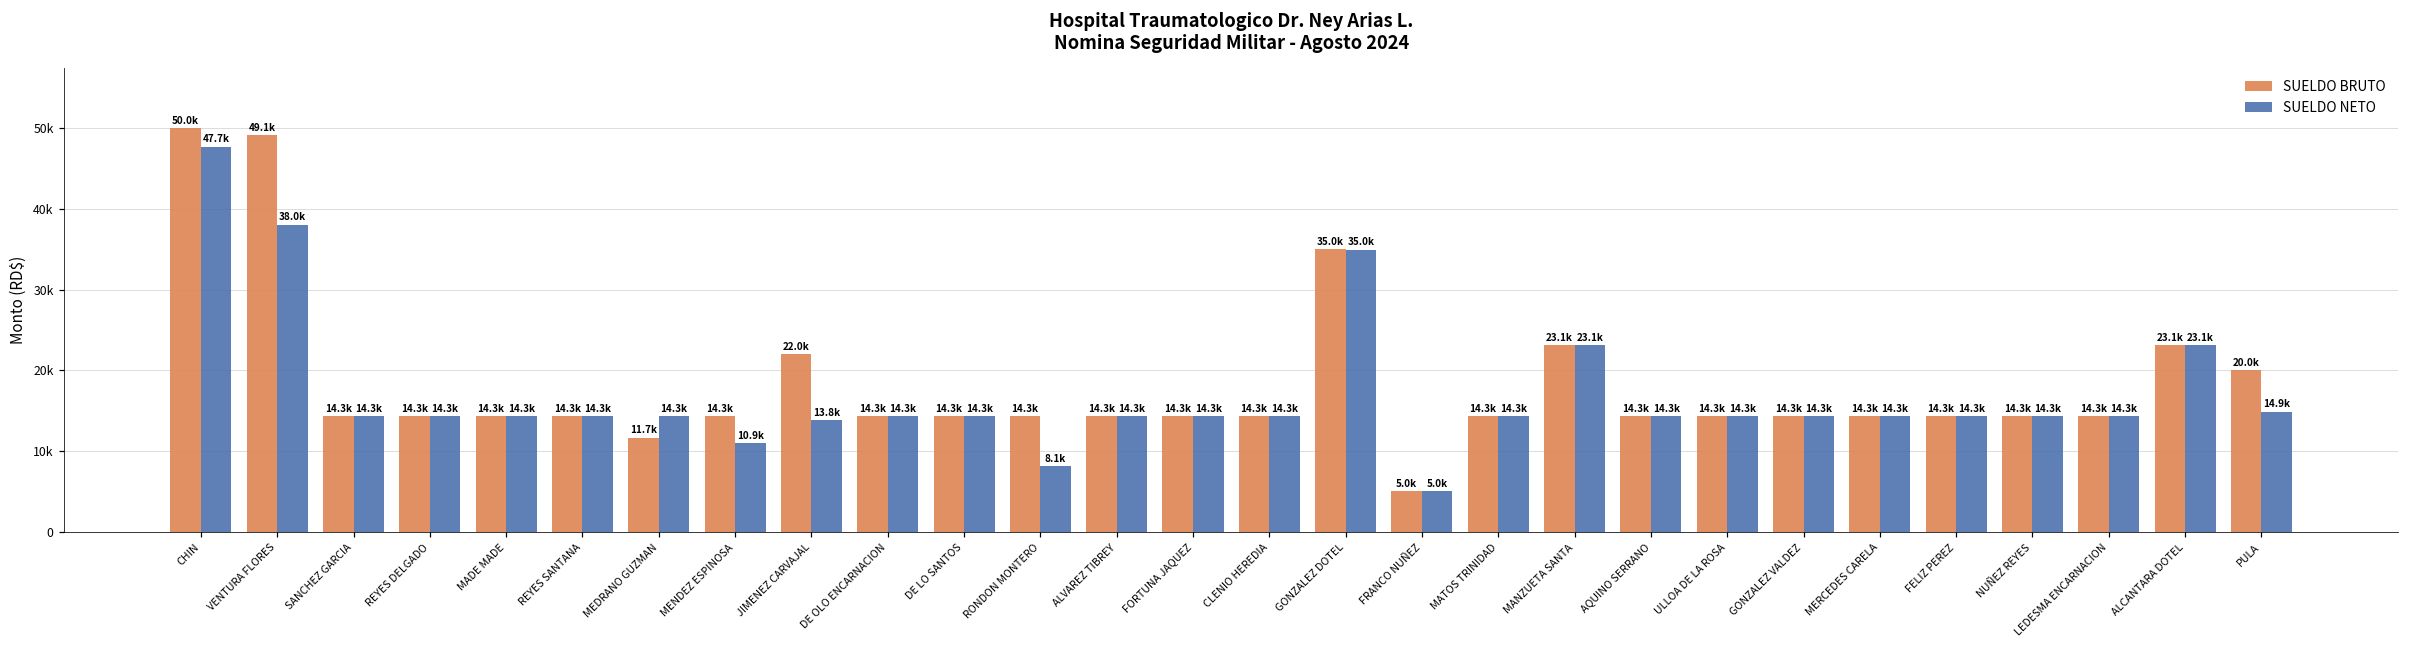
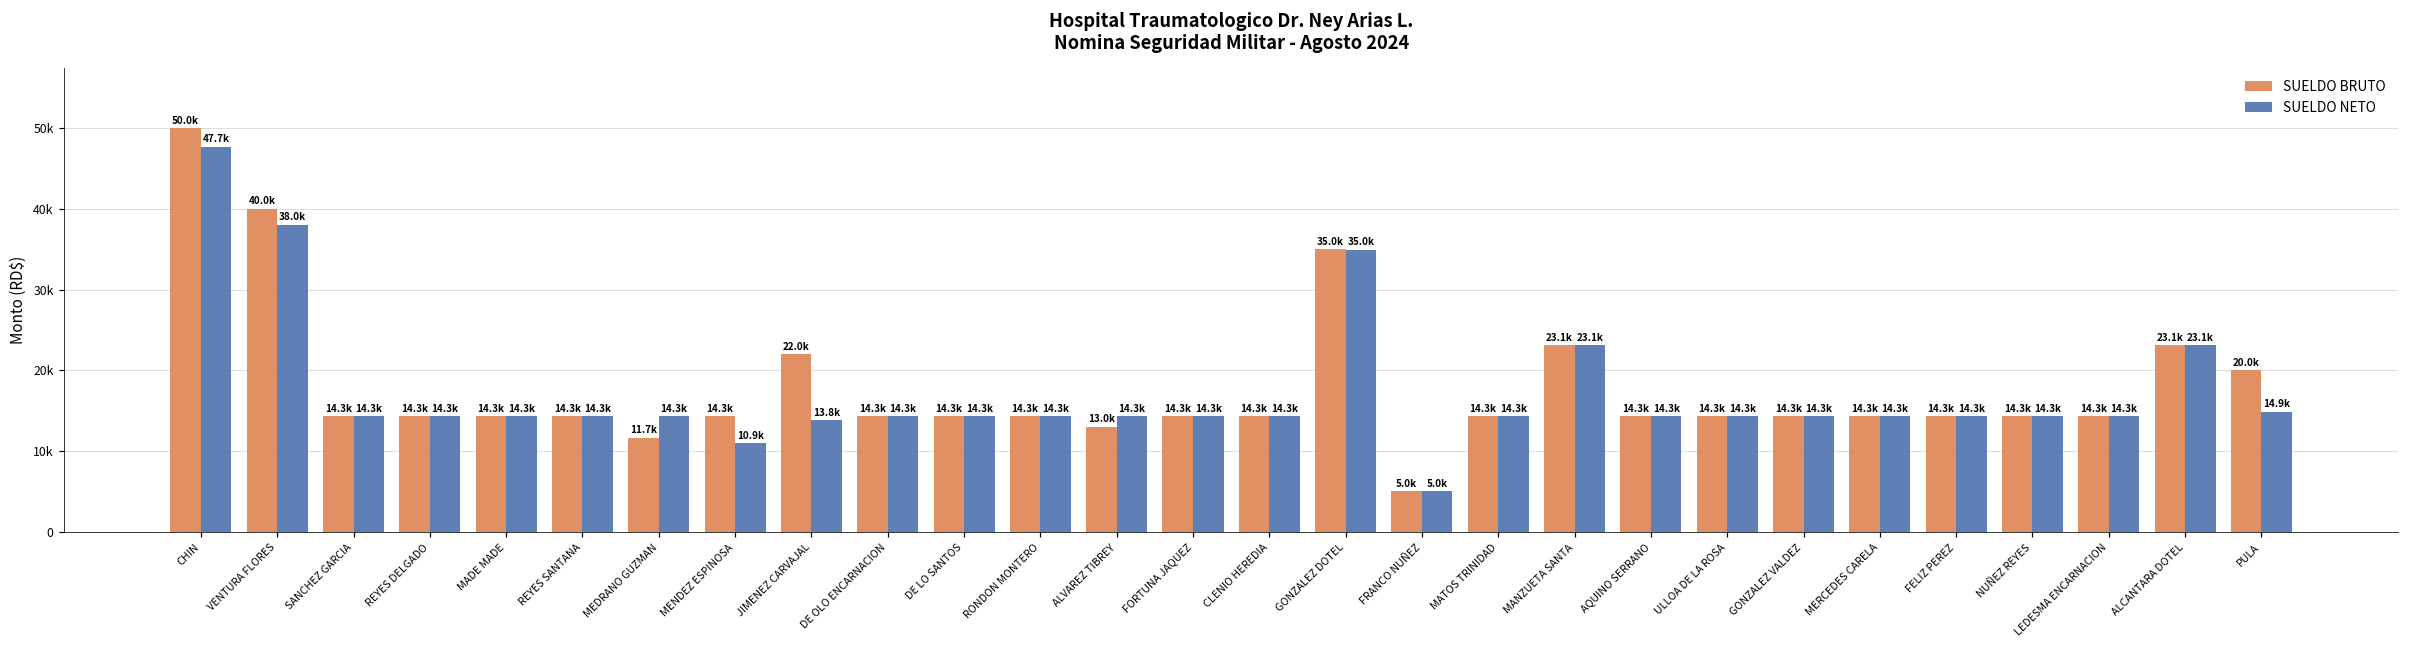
  {
    "SUELDO BRUTO": {
      "CHIN": "50.0k",
-     "VENTURA FLORES": "49.1k",
+     "VENTURA FLORES": "40.0k",
      "SANCHEZ GARCIA": "14.3k",
      "REYES DELGADO": "14.3k",
      "MADE MADE": "14.3k",
      "REYES SANTANA": "14.3k",
      "MEDRANO GUZMAN": "11.7k",
      "MENDEZ ESPINOSA": "14.3k",
      "JIMENEZ CARVAJAL": "22.0k",
      "DE OLO ENCARNACION": "14.3k",
      "DE LO SANTOS": "14.3k",
      "RONDON MONTERO": "14.3k",
-     "ALVAREZ TIBREY": "14.3k",
+     "ALVAREZ TIBREY": "13.0k",
      "FORTUNA JAQUEZ": "14.3k",
      "CLENIO HEREDIA": "14.3k",
      "GONZALEZ DOTEL": "35.0k",
      "FRANCO NUÑEZ": "5.0k",
      "MATOS TRINIDAD": "14.3k",
      "MANZUETA SANTA": "23.1k",
      "AQUINO SERRANO": "14.3k",
      "ULLOA DE LA ROSA": "14.3k",
      "GONZALEZ VALDEZ": "14.3k",
      "MERCEDES CARELA": "14.3k",
      "FELIZ PEREZ": "14.3k",
      "NUÑEZ REYES": "14.3k",
      "LEDESMA ENCARNACION": "14.3k",
      "ALCANTARA DOTEL": "23.1k",
      "PULA": "20.0k"
    },
    "SUELDO NETO": {
      "CHIN": "47.7k",
      "VENTURA FLORES": "38.0k",
      "SANCHEZ GARCIA": "14.3k",
      "REYES DELGADO": "14.3k",
      "MADE MADE": "14.3k",
      "REYES SANTANA": "14.3k",
      "MEDRANO GUZMAN": "14.3k",
      "MENDEZ ESPINOSA": "10.9k",
      "JIMENEZ CARVAJAL": "13.8k",
      "DE OLO ENCARNACION": "14.3k",
      "DE LO SANTOS": "14.3k",
-     "RONDON MONTERO": "8.1k",
+     "RONDON MONTERO": "14.3k",
      "ALVAREZ TIBREY": "14.3k",
      "FORTUNA JAQUEZ": "14.3k",
      "CLENIO HEREDIA": "14.3k",
      "GONZALEZ DOTEL": "35.0k",
      "FRANCO NUÑEZ": "5.0k",
      "MATOS TRINIDAD": "14.3k",
      "MANZUETA SANTA": "23.1k",
      "AQUINO SERRANO": "14.3k",
      "ULLOA DE LA ROSA": "14.3k",
      "GONZALEZ VALDEZ": "14.3k",
      "MERCEDES CARELA": "14.3k",
      "FELIZ PEREZ": "14.3k",
      "NUÑEZ REYES": "14.3k",
      "LEDESMA ENCARNACION": "14.3k",
      "ALCANTARA DOTEL": "23.1k",
      "PULA": "14.9k"
    }
  }
